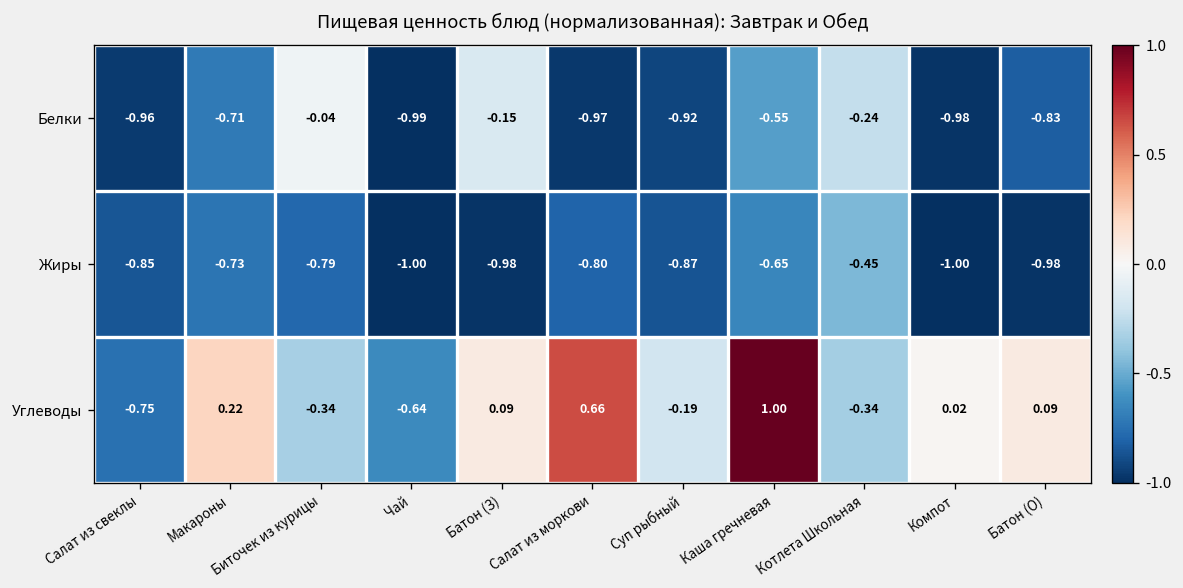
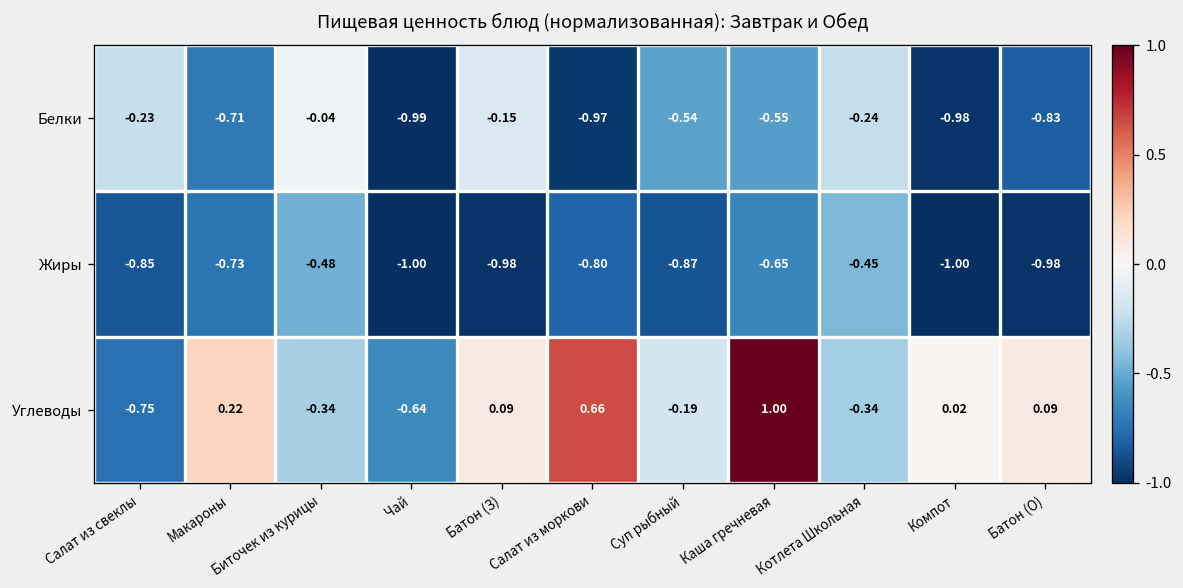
  {
    "Белки": {
-     "Салат из свеклы": -0.96,
+     "Салат из свеклы": -0.23,
      "Макароны": -0.71,
      "Биточек из курицы": -0.04,
      "Чай": -0.99,
      "Батон (З)": -0.15,
      "Салат из моркови": -0.97,
-     "Суп рыбный": -0.92,
+     "Суп рыбный": -0.54,
      "Каша гречневая": -0.55,
      "Котлета Школьная": -0.24,
      "Компот": -0.98,
      "Батон (О)": -0.83
    },
    "Жиры": {
      "Салат из свеклы": -0.85,
      "Макароны": -0.73,
-     "Биточек из курицы": -0.79,
+     "Биточек из курицы": -0.48,
      "Чай": -1.00,
      "Батон (З)": -0.98,
      "Салат из моркови": -0.80,
      "Суп рыбный": -0.87,
      "Каша гречневая": -0.65,
      "Котлета Школьная": -0.45,
      "Компот": -1.00,
      "Батон (О)": -0.98
    },
    "Углеводы": {
      "Салат из свеклы": -0.75,
      "Макароны": 0.22,
      "Биточек из курицы": -0.34,
      "Чай": -0.64,
      "Батон (З)": 0.09,
      "Салат из моркови": 0.66,
      "Суп рыбный": -0.19,
      "Каша гречневая": 1.00,
      "Котлета Школьная": -0.34,
      "Компот": 0.02,
      "Батон (О)": 0.09
    }
  }
